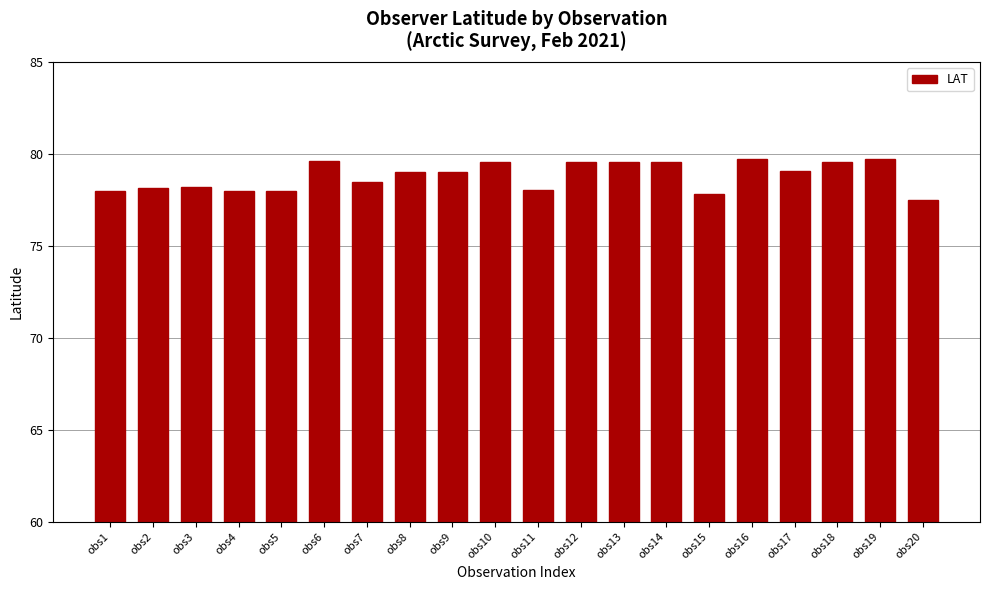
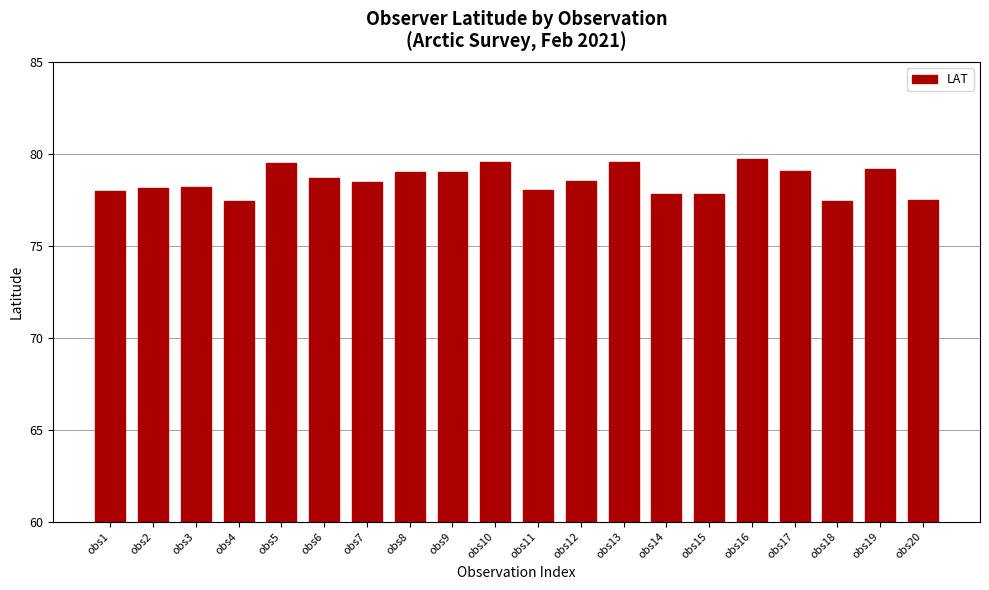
  {
    "obs1": 78.0,
    "obs2": 78.2,
    "obs3": 78.2,
-   "obs4": 78.0,
-   "obs5": 78.0,
-   "obs6": 79.6,
+   "obs4": 77.5,
+   "obs5": 79.5,
+   "obs6": 78.7,
    "obs7": 78.5,
    "obs8": 79.0,
    "obs9": 79.0,
    "obs10": 79.6,
    "obs11": 78.0,
-   "obs12": 79.6,
+   "obs12": 78.5,
    "obs13": 79.6,
-   "obs14": 79.5,
+   "obs14": 77.8,
    "obs15": 77.8,
    "obs16": 79.7,
    "obs17": 79.1,
-   "obs18": 79.6,
-   "obs19": 79.7,
+   "obs18": 77.4,
+   "obs19": 79.2,
    "obs20": 77.5
  }
